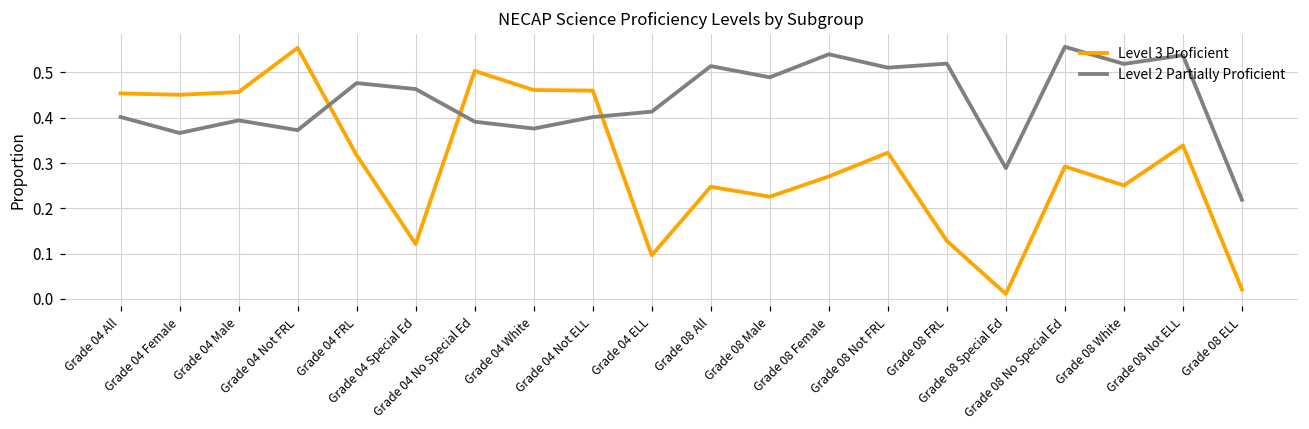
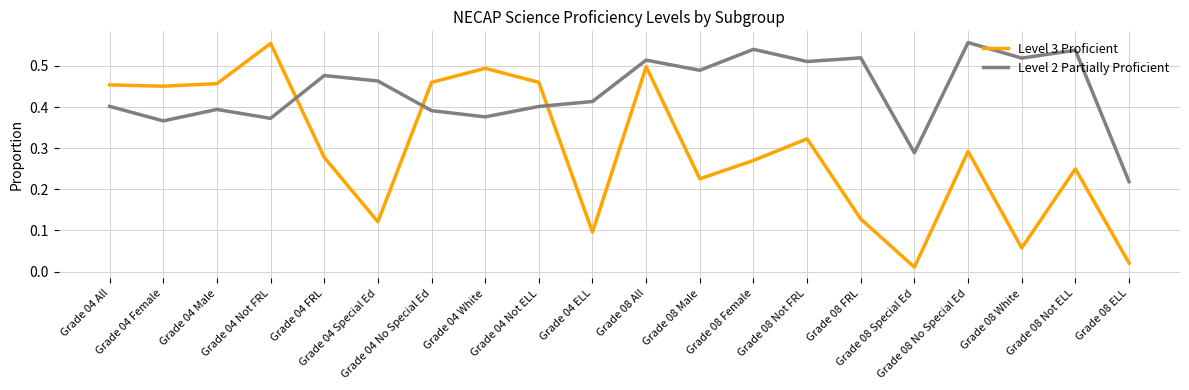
  {
    "Level 3 Proficient": {
      "Grade 04 All": 0.45,
      "Grade 04 Female": 0.45,
      "Grade 04 Male": 0.46,
      "Grade 04 Not FRL": 0.55,
-     "Grade 04 FRL": 0.32,
+     "Grade 04 FRL": 0.28,
      "Grade 04 Special Ed": 0.12,
-     "Grade 04 No Special Ed": 0.50,
-     "Grade 04 White": 0.46,
+     "Grade 04 No Special Ed": 0.46,
+     "Grade 04 White": 0.49,
      "Grade 04 Not ELL": 0.46,
      "Grade 04 ELL": 0.10,
-     "Grade 08 All": 0.25,
+     "Grade 08 All": 0.50,
      "Grade 08 Male": 0.23,
      "Grade 08 Female": 0.27,
      "Grade 08 Not FRL": 0.32,
      "Grade 08 FRL": 0.13,
      "Grade 08 Special Ed": 0.01,
      "Grade 08 No Special Ed": 0.29,
-     "Grade 08 White": 0.25,
-     "Grade 08 Not ELL": 0.34,
+     "Grade 08 White": 0.06,
+     "Grade 08 Not ELL": 0.25,
      "Grade 08 ELL": 0.02
    },
    "Level 2 Partially Proficient": {
      "Grade 04 All": 0.40,
      "Grade 04 Female": 0.37,
      "Grade 04 Male": 0.39,
      "Grade 04 Not FRL": 0.37,
      "Grade 04 FRL": 0.48,
      "Grade 04 Special Ed": 0.46,
      "Grade 04 No Special Ed": 0.39,
      "Grade 04 White": 0.38,
      "Grade 04 Not ELL": 0.40,
      "Grade 04 ELL": 0.41,
      "Grade 08 All": 0.51,
      "Grade 08 Male": 0.49,
      "Grade 08 Female": 0.54,
      "Grade 08 Not FRL": 0.51,
      "Grade 08 FRL": 0.52,
      "Grade 08 Special Ed": 0.29,
      "Grade 08 No Special Ed": 0.56,
      "Grade 08 White": 0.52,
      "Grade 08 Not ELL": 0.54,
      "Grade 08 ELL": 0.22
    }
  }
